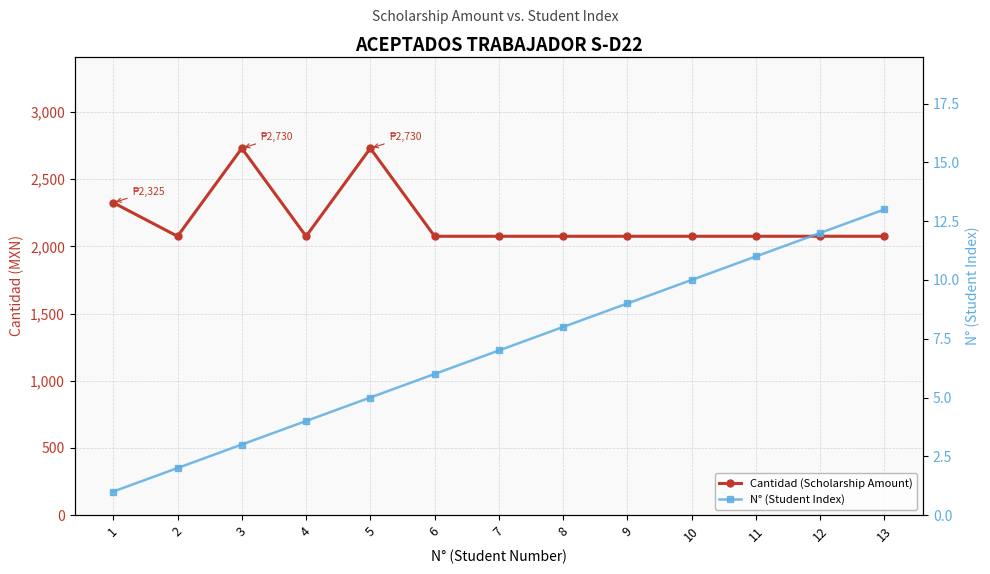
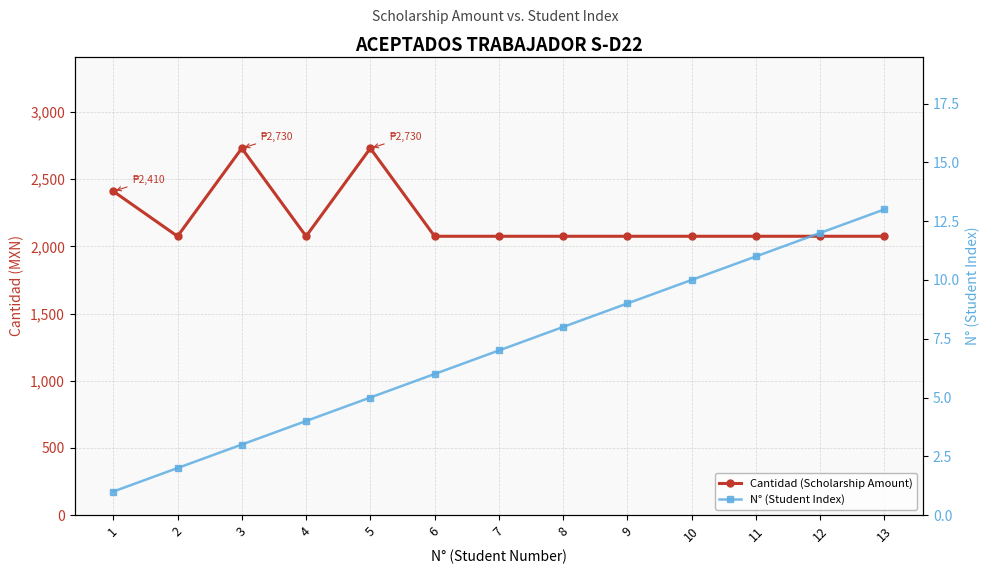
  {
    "Cantidad (Scholarship Amount)": {
-     "1": "2,325",
+     "1": "2,410",
      "3": "2,730",
      "5": "2,730"
    }
  }
